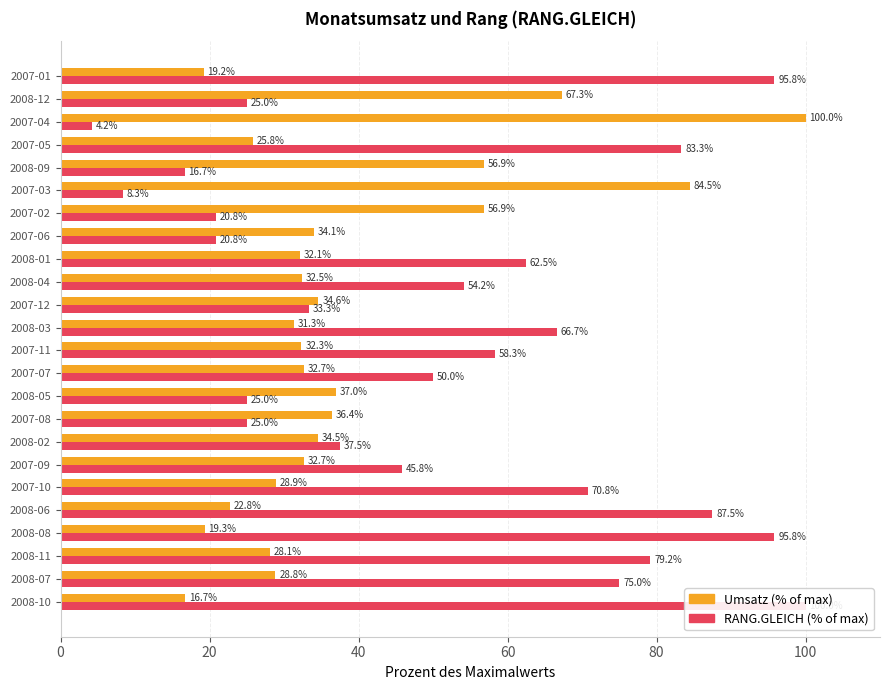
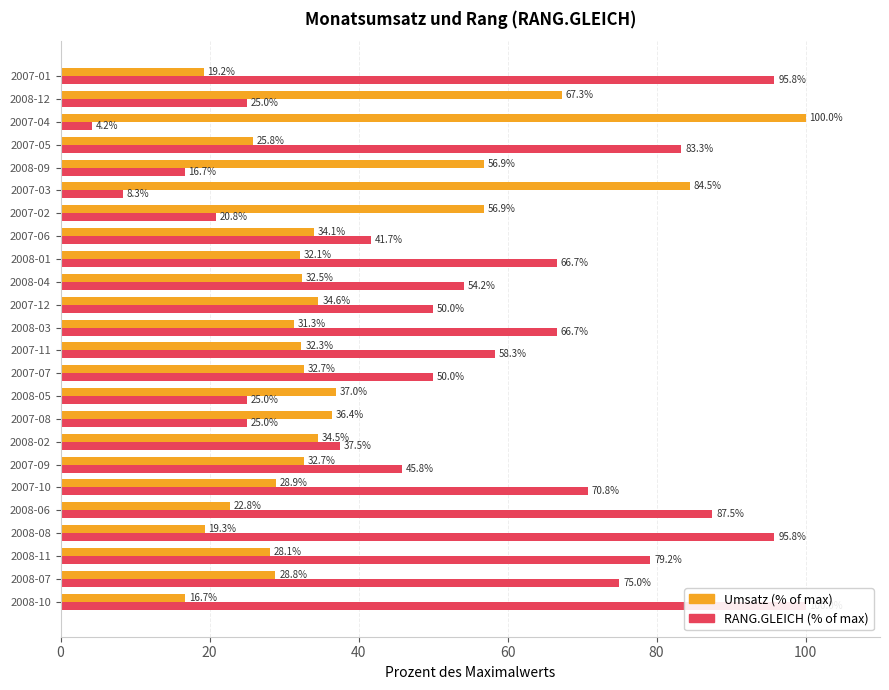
  {
    "Umsatz (% of max)": {
      "2007-01": "19.2%",
      "2008-12": "67.3%",
      "2007-04": "100.0%",
      "2007-05": "25.8%",
      "2008-09": "56.9%",
      "2007-03": "84.5%",
      "2007-02": "56.9%",
      "2007-06": "34.1%",
      "2008-01": "32.1%",
      "2008-04": "32.5%",
      "2007-12": "34.6%",
      "2008-03": "31.3%",
      "2007-11": "32.3%",
      "2007-07": "32.7%",
      "2008-05": "37.0%",
      "2007-08": "36.4%",
      "2008-02": "34.5%",
      "2007-09": "32.7%",
      "2007-10": "28.9%",
      "2008-06": "22.8%",
      "2008-08": "19.3%",
      "2008-11": "28.1%",
      "2008-07": "28.8%",
      "2008-10": "16.7%"
    },
    "RANG.GLEICH (% of max)": {
      "2007-01": "95.8%",
      "2008-12": "25.0%",
      "2007-04": "4.2%",
      "2007-05": "83.3%",
      "2008-09": "16.7%",
      "2007-03": "8.3%",
      "2007-02": "20.8%",
-     "2007-06": "20.8%",
-     "2008-01": "62.5%",
+     "2007-06": "41.7%",
+     "2008-01": "66.7%",
      "2008-04": "54.2%",
-     "2007-12": "33.3%",
+     "2007-12": "50.0%",
      "2008-03": "66.7%",
      "2007-11": "58.3%",
      "2007-07": "50.0%",
      "2008-05": "25.0%",
      "2007-08": "25.0%",
      "2008-02": "37.5%",
      "2007-09": "45.8%",
      "2007-10": "70.8%",
      "2008-06": "87.5%",
      "2008-08": "95.8%",
      "2008-11": "79.2%",
      "2008-07": "75.0%"
    }
  }
